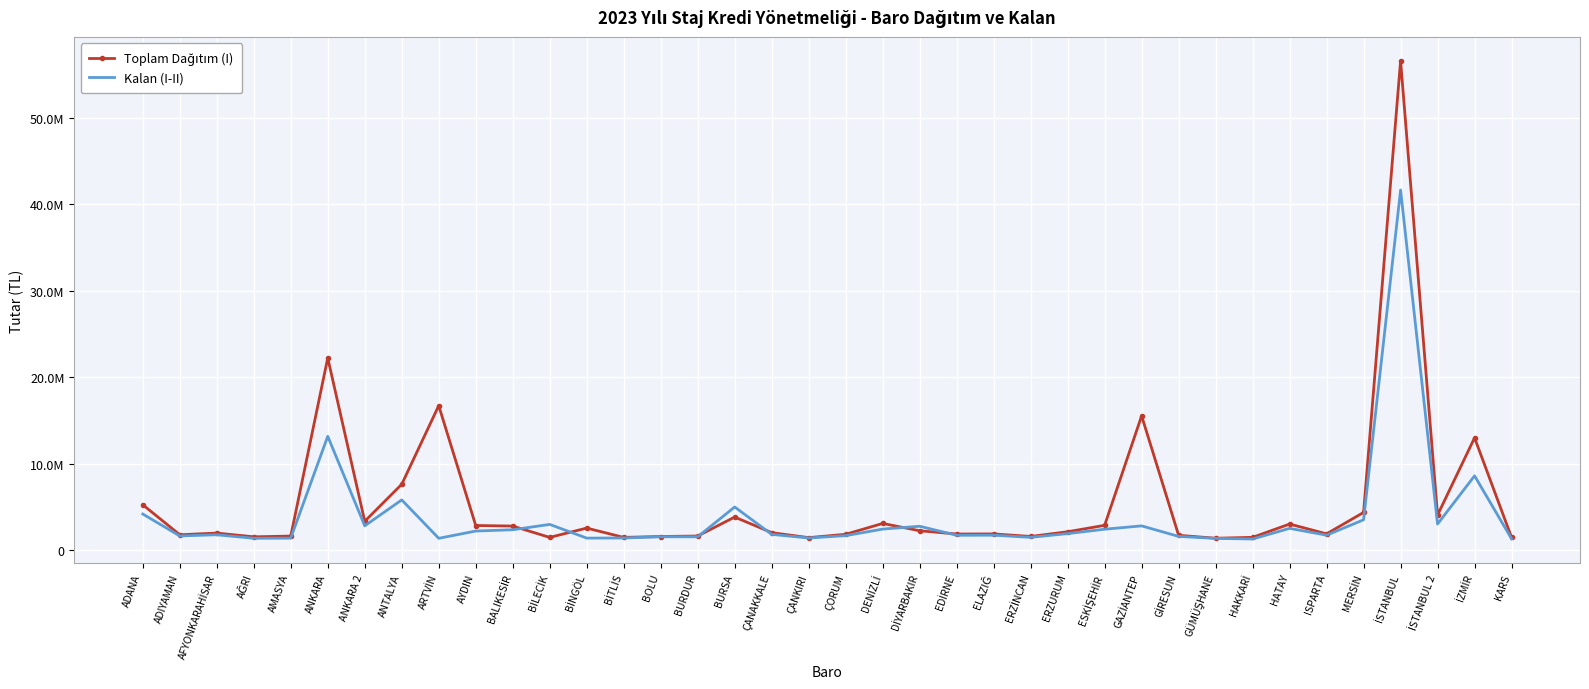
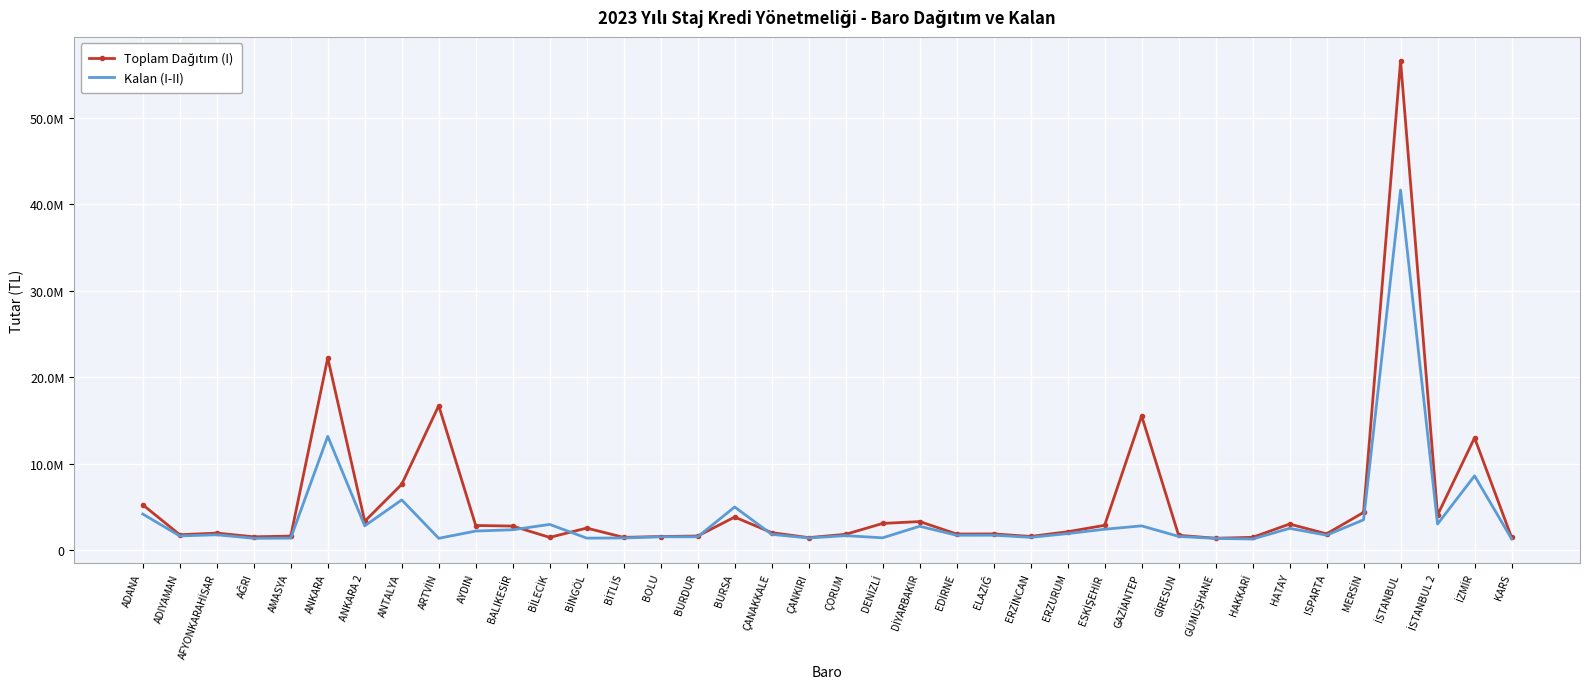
  {
    "Toplam Dağıtım (I)": {
      "ADANA": 5000000,
      "ANKARA": 22000000,
      "ANKARA 2": 3000000,
      "ANTALYA": 8000000,
      "ARTVİN": 17000000,
      "AYDIN": 3000000,
      "BALIKESİR": 3000000,
      "BİLECİK": 1000000,
      "BİNGÖL": 3000000,
      "BURSA": 4000000,
      "DENİZLİ": 3000000,
-     "DİYARBAKIR": 2000000,
+     "DİYARBAKIR": 3000000,
      "ESKİŞEHİR": 3000000,
      "GAZİANTEP": 16000000,
      "HATAY": 3000000,
      "MERSİN": 4000000,
      "İSTANBUL": 57000000,
      "İSTANBUL 2": 4000000,
      "İZMİR": 13000000
    },
    "Kalan (I-II)": {
      "ADANA": 4000000,
      "ANKARA": 13000000,
      "ANKARA 2": 3000000,
      "ANTALYA": 6000000,
      "ARTVİN": 1000000,
      "AYDIN": 2000000,
      "BALIKESİR": 2000000,
      "BİLECİK": 3000000,
      "BİNGÖL": 1000000,
      "BURSA": 5000000,
-     "DENİZLİ": 2000000,
+     "DENİZLİ": 1000000,
      "DİYARBAKIR": 3000000,
      "ESKİŞEHİR": 2000000,
      "GAZİANTEP": 3000000,
      "HATAY": 3000000,
      "MERSİN": 4000000,
      "İSTANBUL": 42000000,
      "İSTANBUL 2": 3000000,
      "İZMİR": 9000000
    }
  }
